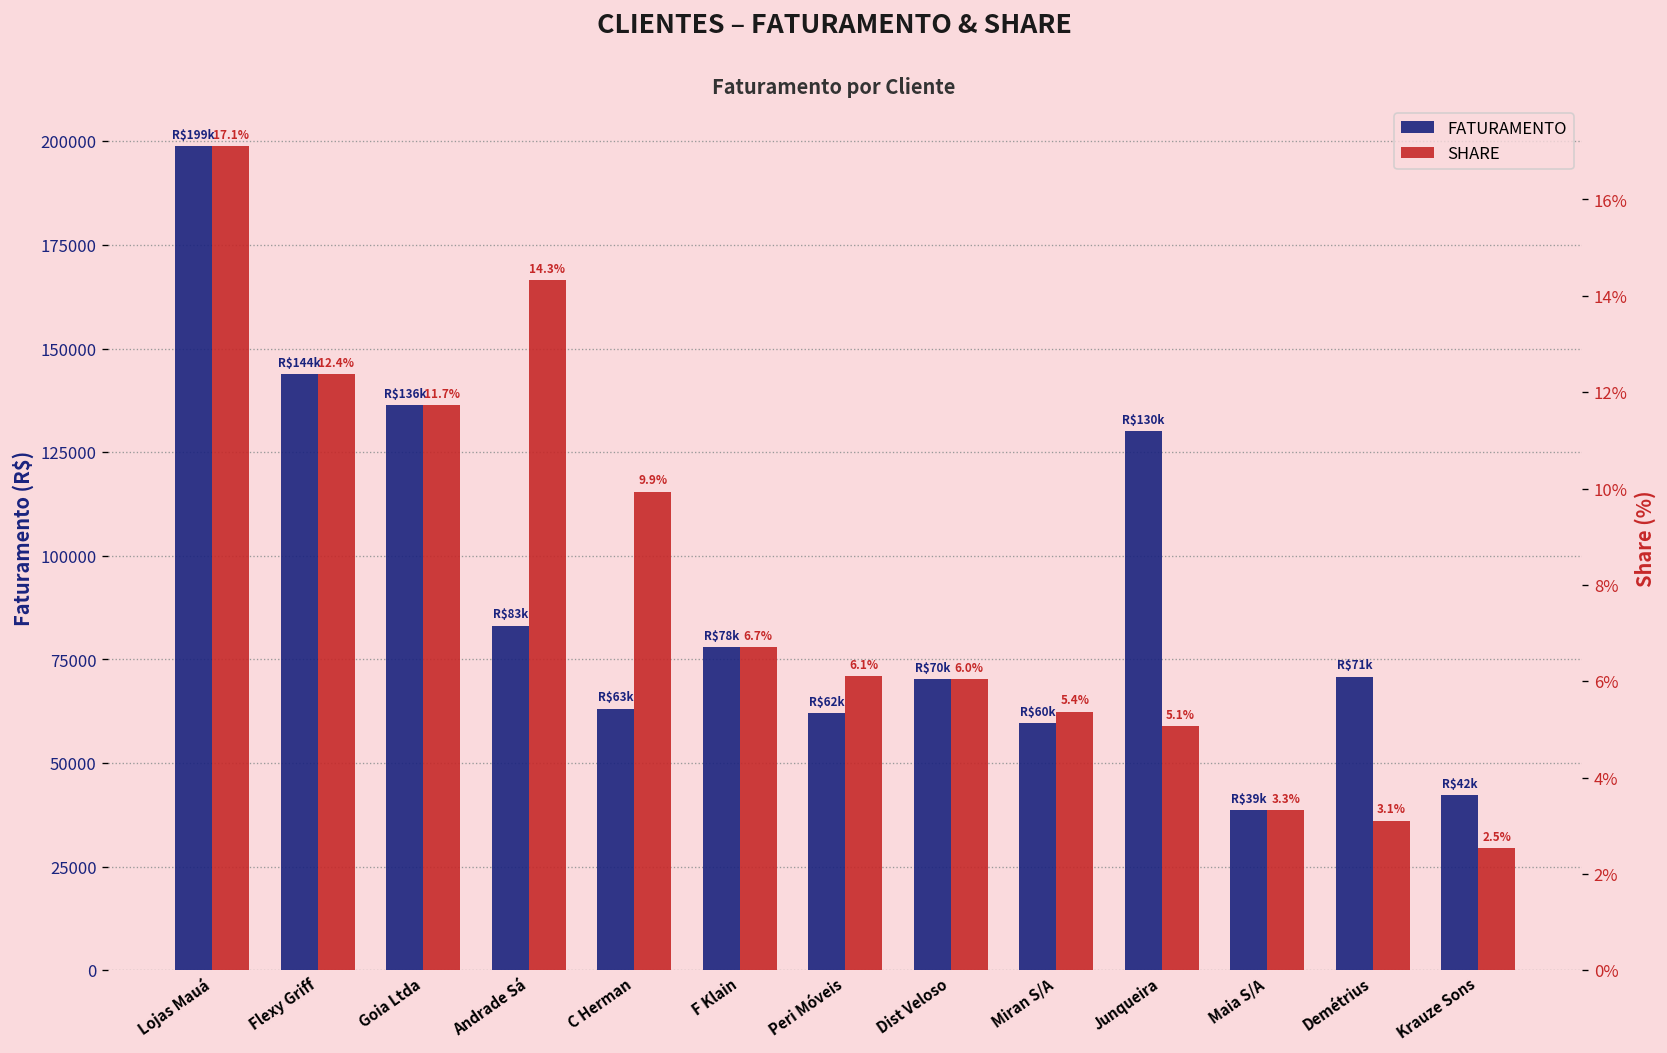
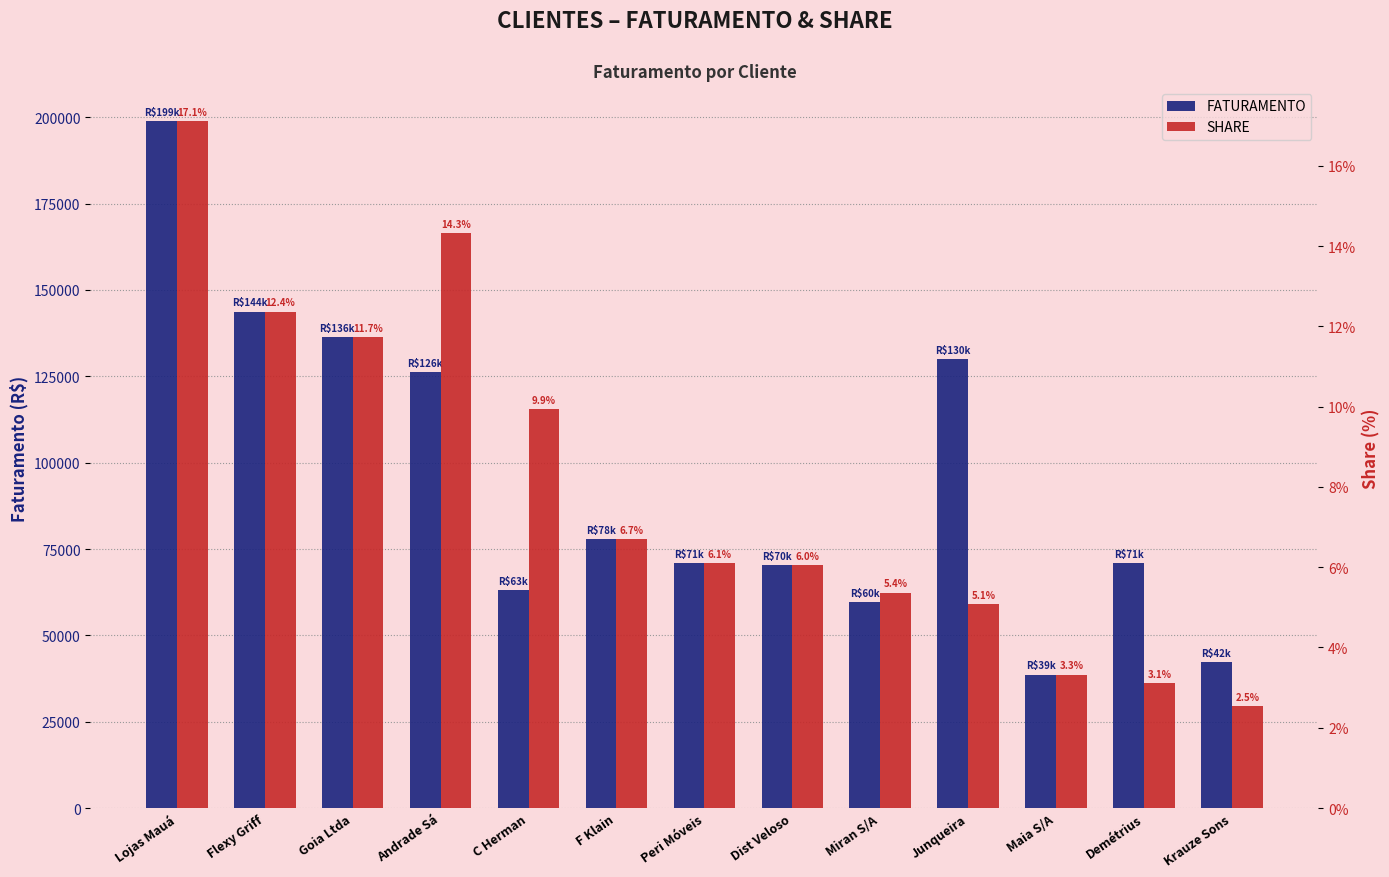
  {
    "FATURAMENTO": {
      "Lojas Mauá": "$199k",
      "Flexy Griff": "$144k",
      "Goia Ltda": "$136k",
-     "Andrade Sá": "$83k",
+     "Andrade Sá": "$126k",
      "C Herman": "$63k",
      "F Klain": "$78k",
-     "Peri Móveis": "$62k",
+     "Peri Móveis": "$71k",
      "Dist Veloso": "$70k",
      "Miran S/A": "$60k",
      "Junqueira": "$130k",
      "Maia S/A": "$39k",
      "Demétrius": "$71k",
      "Krauze Sons": "$42k"
    },
    "SHARE": {
      "Lojas Mauá": "17.1%",
      "Flexy Griff": "12.4%",
      "Goia Ltda": "11.7%",
      "Andrade Sá": "14.3%",
      "C Herman": "9.9%",
      "F Klain": "6.7%",
      "Peri Móveis": "6.1%",
      "Dist Veloso": "6.0%",
      "Miran S/A": "5.4%",
      "Junqueira": "5.1%",
      "Maia S/A": "3.3%",
      "Demétrius": "3.1%",
      "Krauze Sons": "2.5%"
    }
  }
